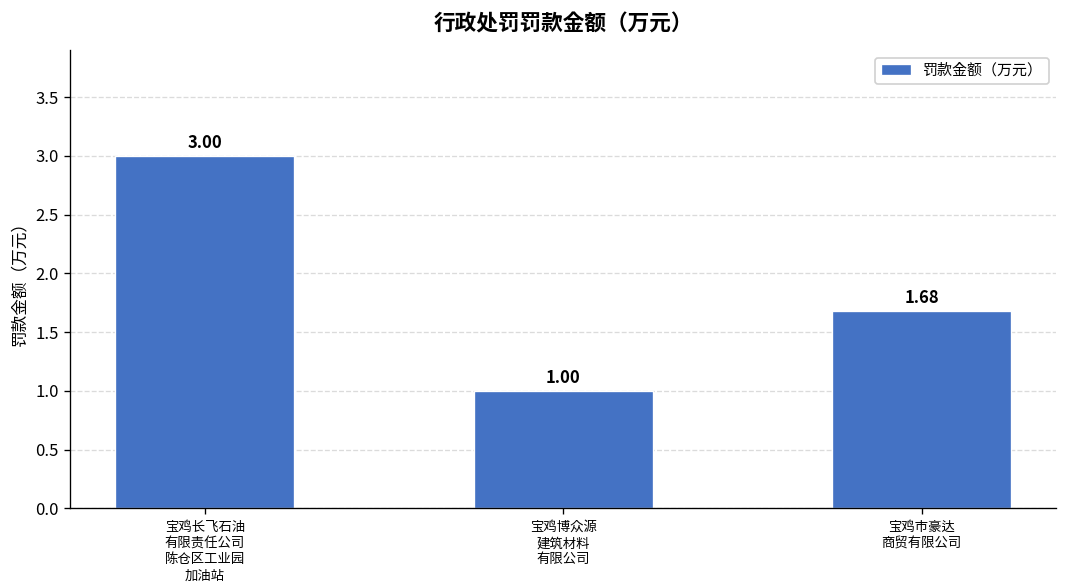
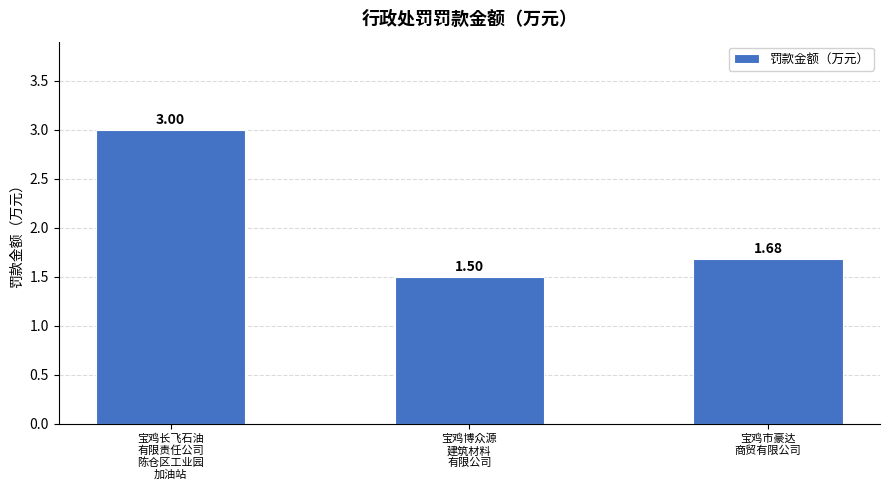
  {
    "宝鸡长飞石油 有限责任公司 陈仓区工业园 加油站": 3.00,
-   "宝鸡博众源 建筑材料 有限公司": 1.00,
+   "宝鸡博众源 建筑材料 有限公司": 1.50,
    "宝鸡市豪达 商贸有限公司": 1.68
  }
